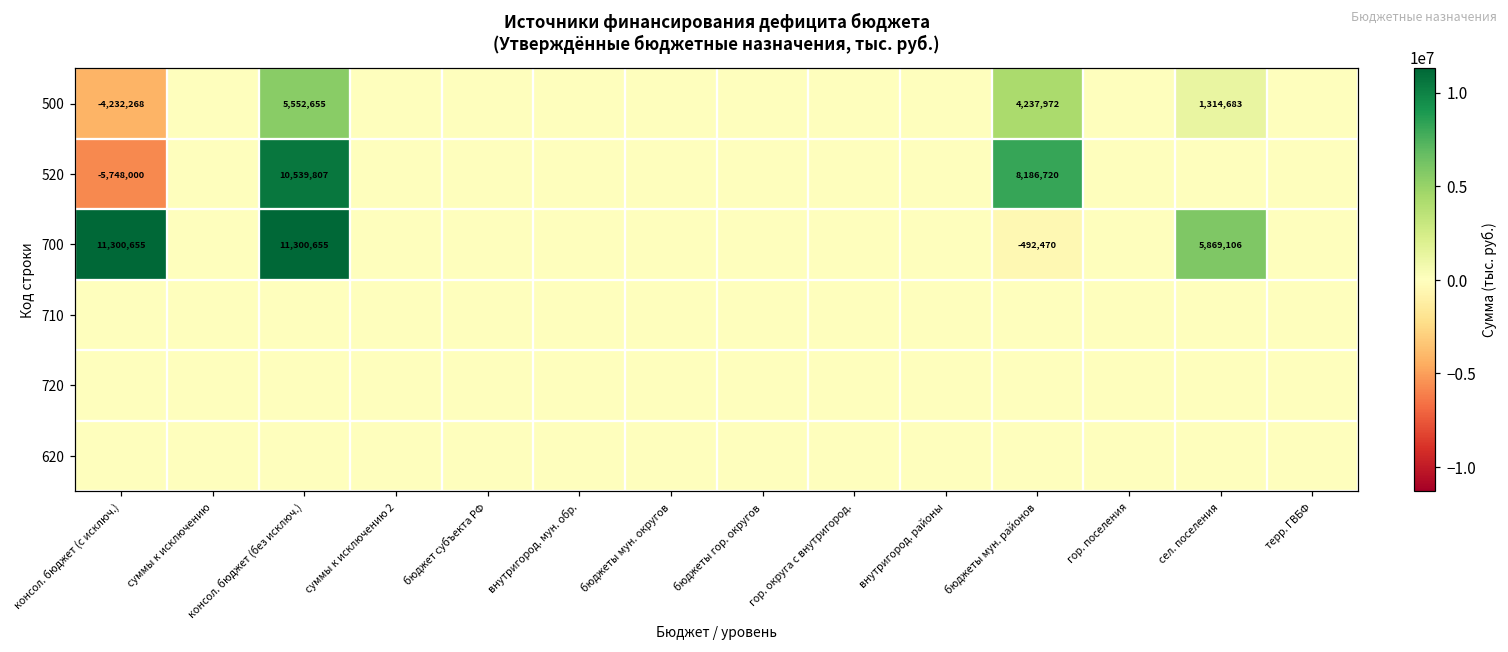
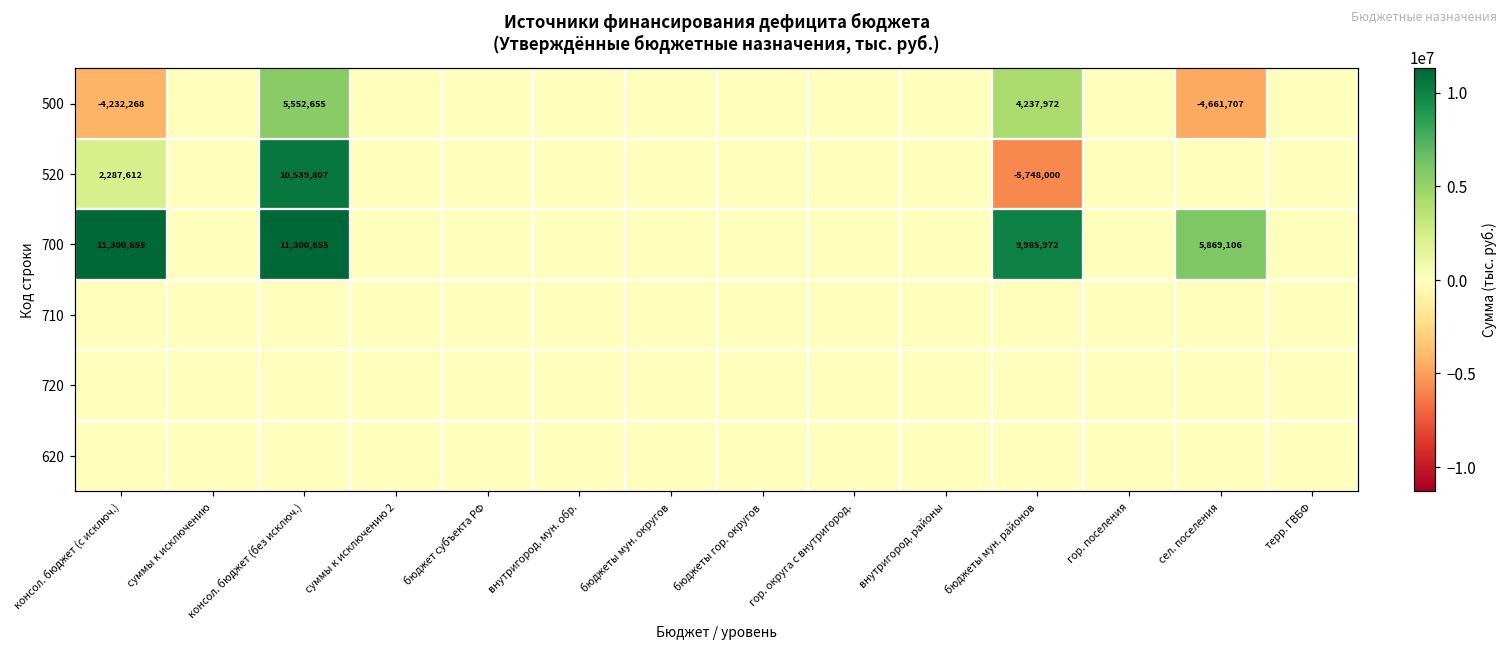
  {
    "500": {
      "консол. бюджет (с исключ.)": "-4,232,268",
      "консол. бюджет (без исключ.)": "5,552,655",
      "бюджеты мун. районов": "4,237,972",
-     "сел. поселения": "1,314,683"
+     "сел. поселения": "-4,661,707"
    },
    "520": {
-     "консол. бюджет (с исключ.)": "-5,748,000",
+     "консол. бюджет (с исключ.)": "2,287,612",
      "консол. бюджет (без исключ.)": "10,539,807",
-     "бюджеты мун. районов": "8,186,720"
+     "бюджеты мун. районов": "-5,748,000"
    },
    "700": {
      "консол. бюджет (с исключ.)": "11,300,655",
      "консол. бюджет (без исключ.)": "11,300,655",
-     "бюджеты мун. районов": "-492,470",
+     "бюджеты мун. районов": "9,985,972",
      "сел. поселения": "5,869,106"
    }
  }
